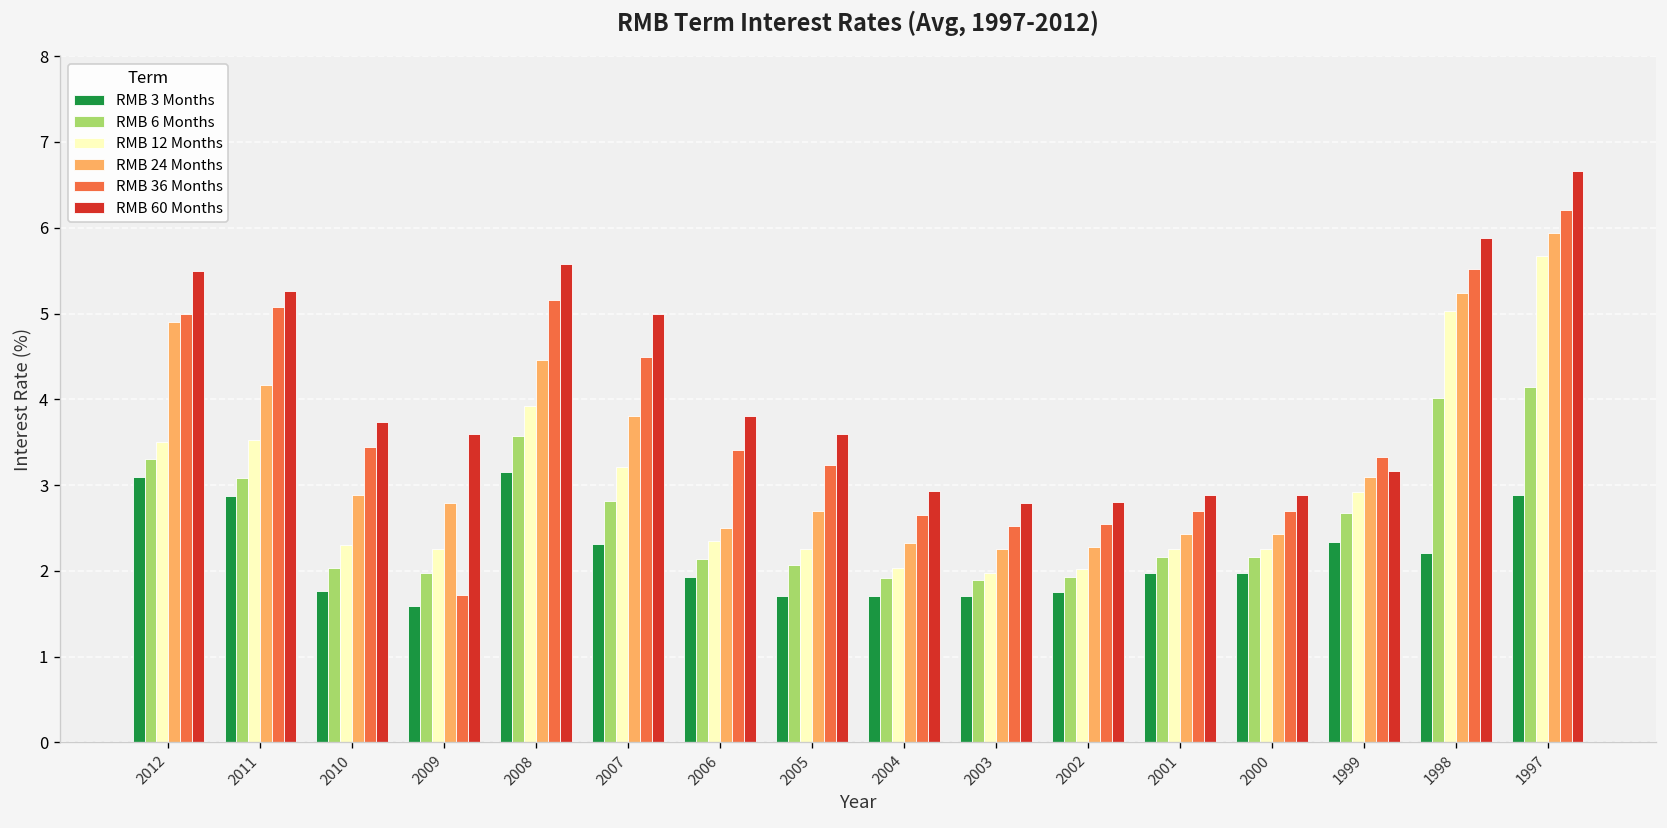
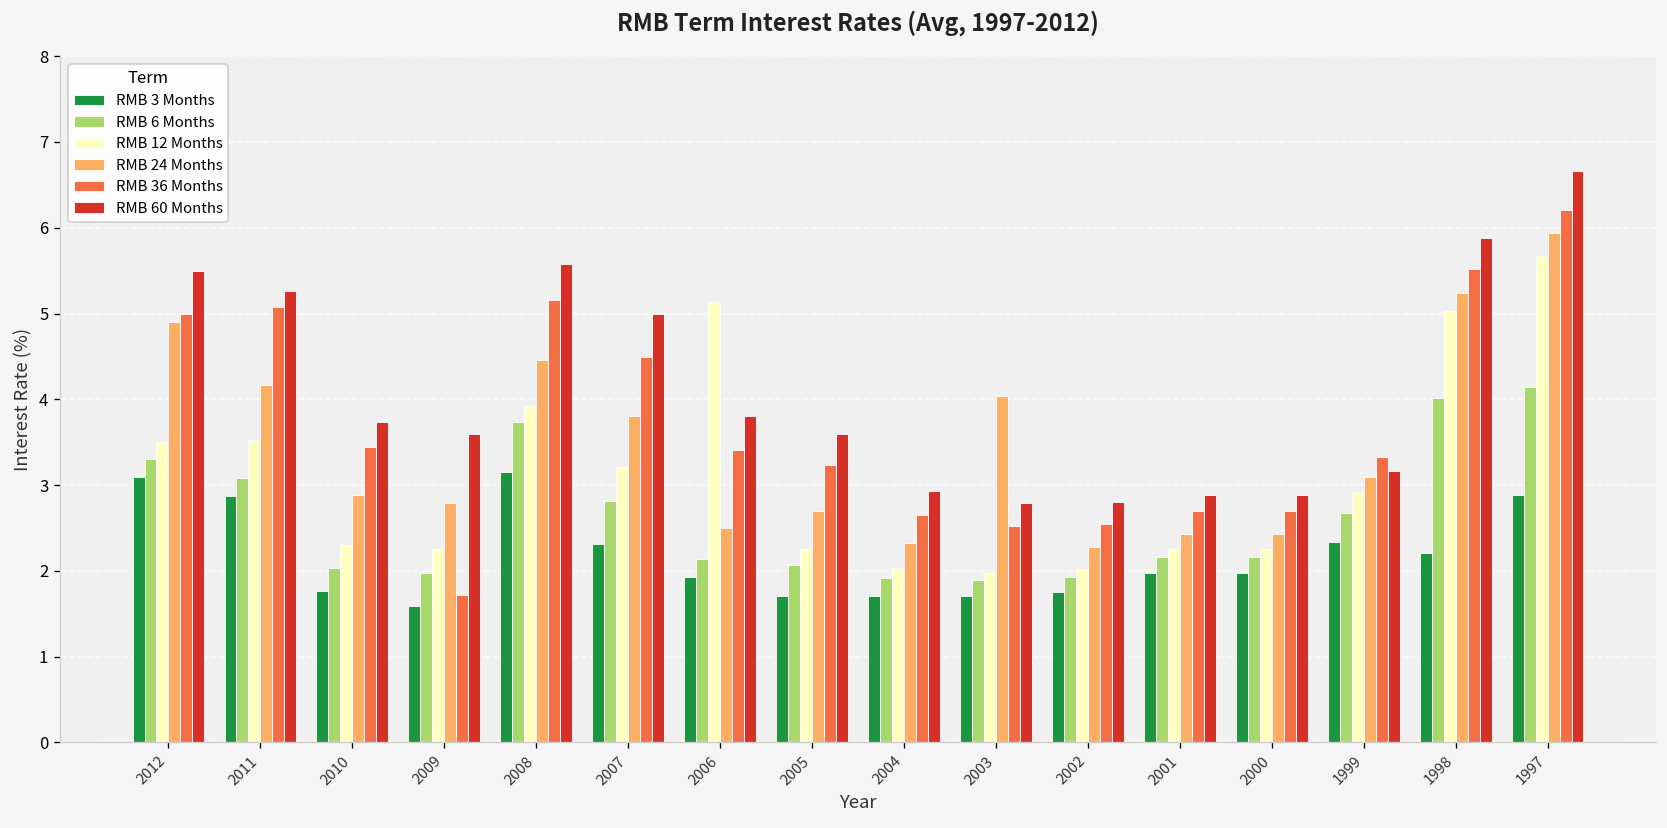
  {
    "RMB 3 Months": {
      "2012": 3.1,
      "2011": 2.9,
      "2010": 1.8,
      "2009": 1.6,
      "2008": 3.2,
      "2007": 2.3,
      "2006": 1.9,
      "2005": 1.7,
      "2004": 1.7,
      "2003": 1.7,
      "2002": 1.8,
      "2001": 2.0,
      "2000": 2.0,
      "1999": 2.3,
      "1998": 2.2,
      "1997": 2.9
    },
    "RMB 6 Months": {
      "2012": 3.3,
      "2011": 3.1,
      "2010": 2.0,
      "2009": 2.0,
-     "2008": 3.6,
+     "2008": 3.7,
      "2007": 2.8,
      "2006": 2.1,
      "2005": 2.1,
      "2004": 1.9,
      "2003": 1.9,
      "2002": 1.9,
      "2001": 2.2,
      "2000": 2.2,
      "1999": 2.7,
      "1998": 4.0,
      "1997": 4.1
    },
    "RMB 12 Months": {
      "2012": 3.5,
      "2011": 3.5,
      "2010": 2.3,
      "2009": 2.3,
      "2008": 3.9,
      "2007": 3.2,
-     "2006": 2.4,
+     "2006": 5.1,
      "2005": 2.3,
      "2004": 2.0,
      "2003": 2.0,
      "2002": 2.0,
      "2001": 2.3,
      "2000": 2.3,
      "1999": 2.9,
      "1998": 5.0,
      "1997": 5.7
    },
    "RMB 24 Months": {
      "2012": 4.9,
      "2011": 4.2,
      "2010": 2.9,
      "2009": 2.8,
      "2008": 4.5,
      "2007": 3.8,
      "2006": 2.5,
      "2005": 2.7,
      "2004": 2.3,
-     "2003": 2.3,
+     "2003": 4.0,
      "2002": 2.3,
      "2001": 2.4,
      "2000": 2.4,
      "1999": 3.1,
      "1998": 5.2,
      "1997": 5.9
    },
    "RMB 36 Months": {
      "2012": 5.0,
      "2011": 5.1,
      "2010": 3.4,
      "2009": 1.7,
      "2008": 5.2,
      "2007": 4.5,
      "2006": 3.4,
      "2005": 3.2,
      "2004": 2.7,
      "2003": 2.5,
      "2002": 2.6,
      "2001": 2.7,
      "2000": 2.7,
      "1999": 3.3,
      "1998": 5.5,
      "1997": 6.2
    },
    "RMB 60 Months": {
      "2012": 5.5,
      "2011": 5.3,
      "2010": 3.7,
      "2009": 3.6,
      "2008": 5.6,
      "2007": 5.0,
      "2006": 3.8,
      "2005": 3.6,
      "2004": 2.9,
      "2003": 2.8,
      "2002": 2.8,
      "2001": 2.9,
      "2000": 2.9,
      "1999": 3.2,
      "1998": 5.9,
      "1997": 6.7
    }
  }
